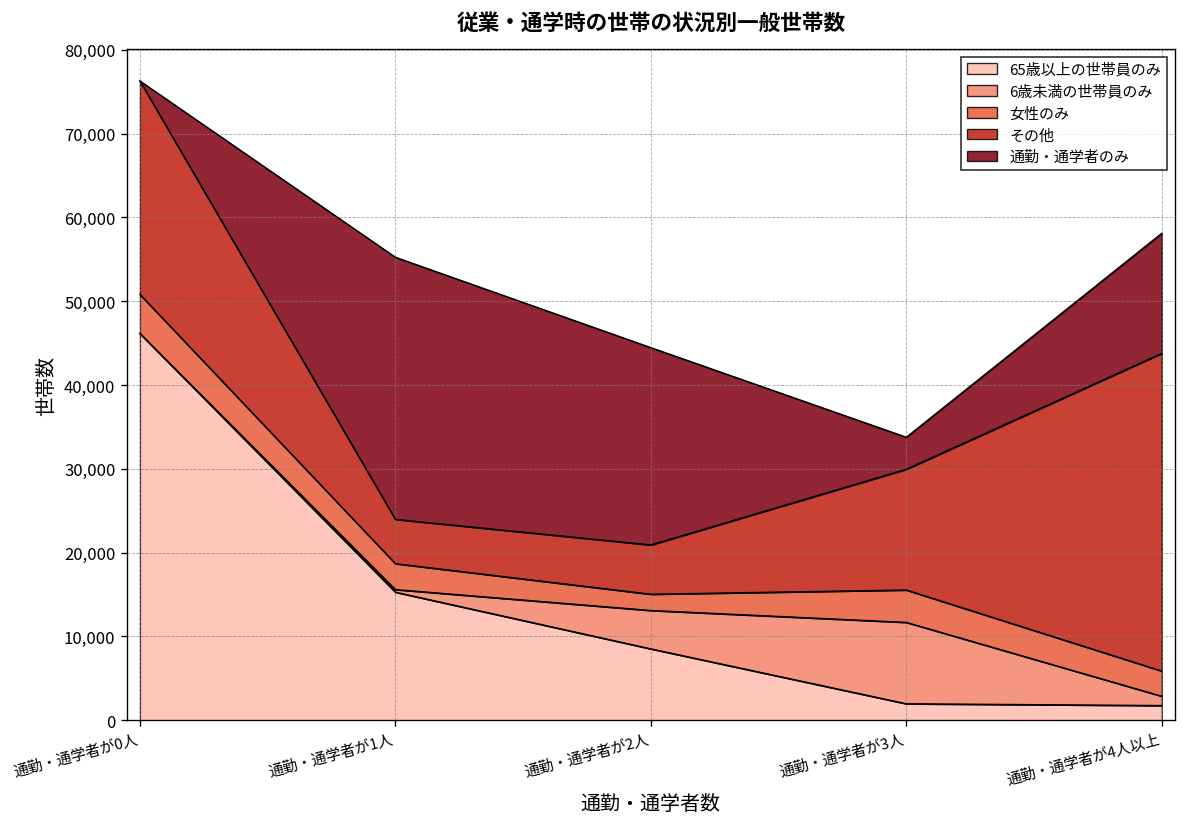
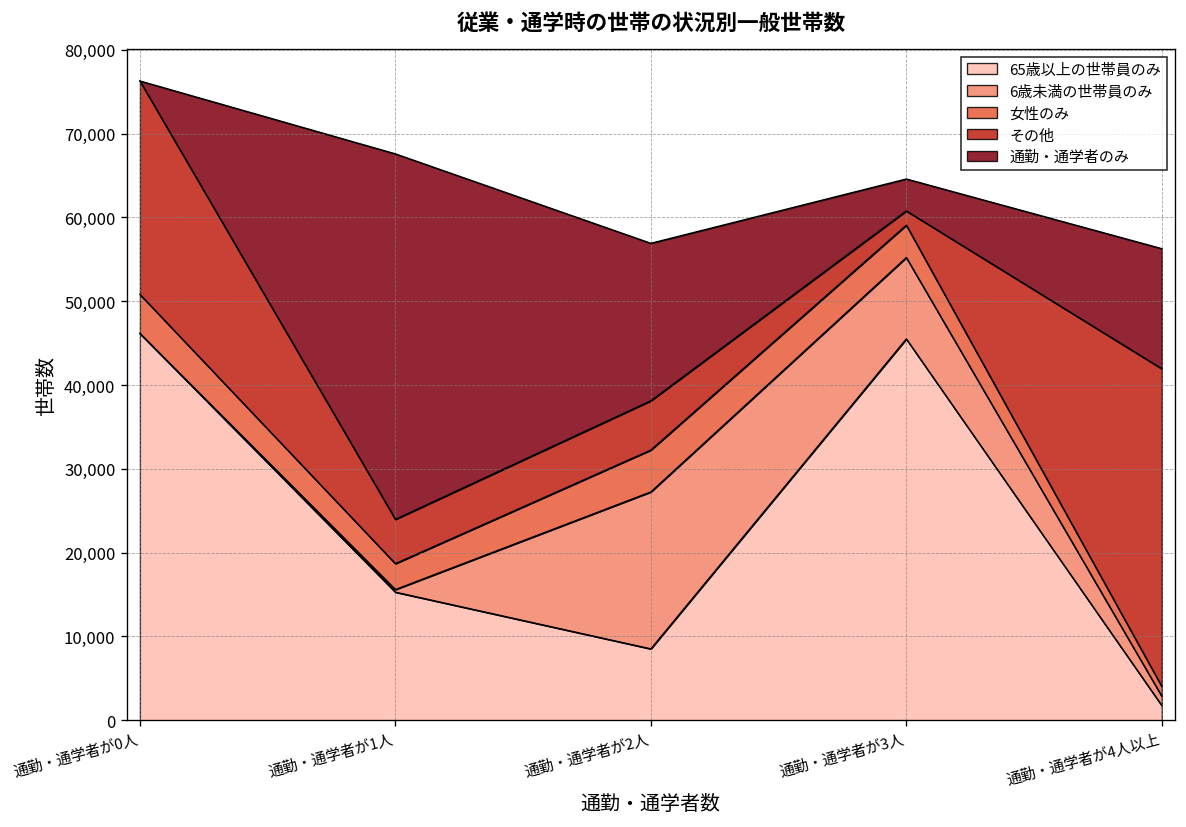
  {
    "65歳以上の世帯員のみ": {
      "通勤・通学者が2人": "9,000",
-     "通勤・通学者が3人": "2,000",
+     "通勤・通学者が3人": "46,000",
      "通勤・通学者が4人以上": "2,000"
    },
    "6歳未満の世帯員のみ": {
-     "通勤・通学者が2人": "5,000",
+     "通勤・通学者が2人": "19,000",
      "通勤・通学者が3人": "10,000",
      "通勤・通学者が4人以上": "1,000"
    },
    "女性のみ": {
      "通勤・通学者が0人": "5,000",
      "通勤・通学者が1人": "3,000",
-     "通勤・通学者が2人": "2,000",
+     "通勤・通学者が2人": "5,000",
      "通勤・通学者が3人": "4,000",
-     "通勤・通学者が4人以上": "3,000"
+     "通勤・通学者が4人以上": "1,000"
    },
    "その他": {
      "通勤・通学者が1人": "5,000",
      "通勤・通学者が2人": "6,000",
-     "通勤・通学者が3人": "14,000",
+     "通勤・通学者が3人": "2,000",
      "通勤・通学者が4人以上": "38,000"
    },
    "通勤・通学者のみ": {
-     "通勤・通学者が1人": "31,000",
-     "通勤・通学者が2人": "24,000",
+     "通勤・通学者が1人": "44,000",
+     "通勤・通学者が2人": "19,000",
      "通勤・通学者が3人": "4,000",
      "通勤・通学者が4人以上": "14,000"
    }
  }
